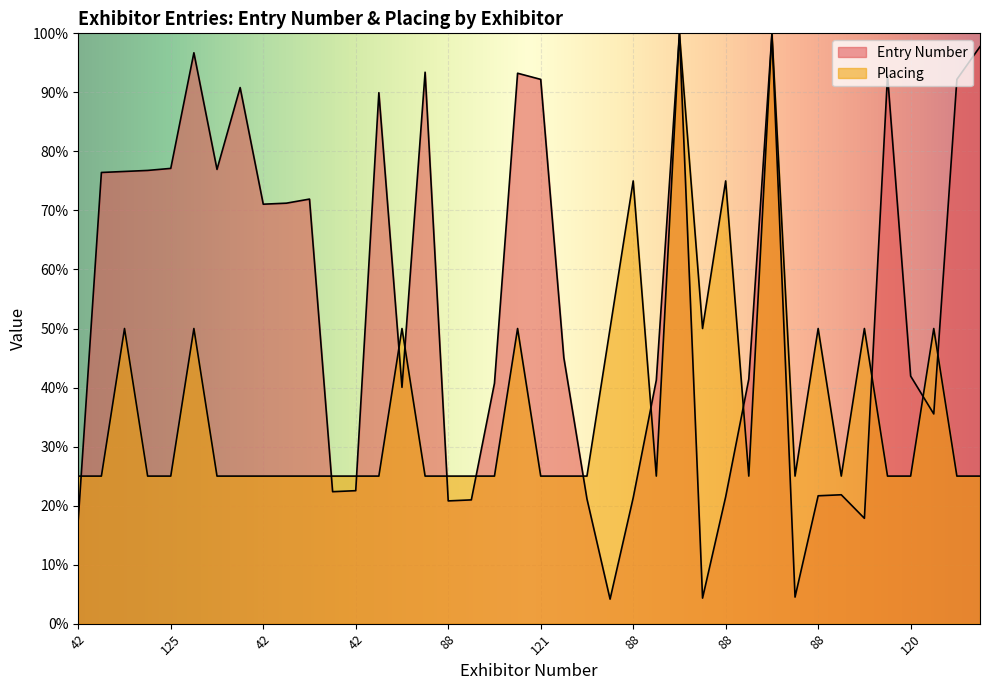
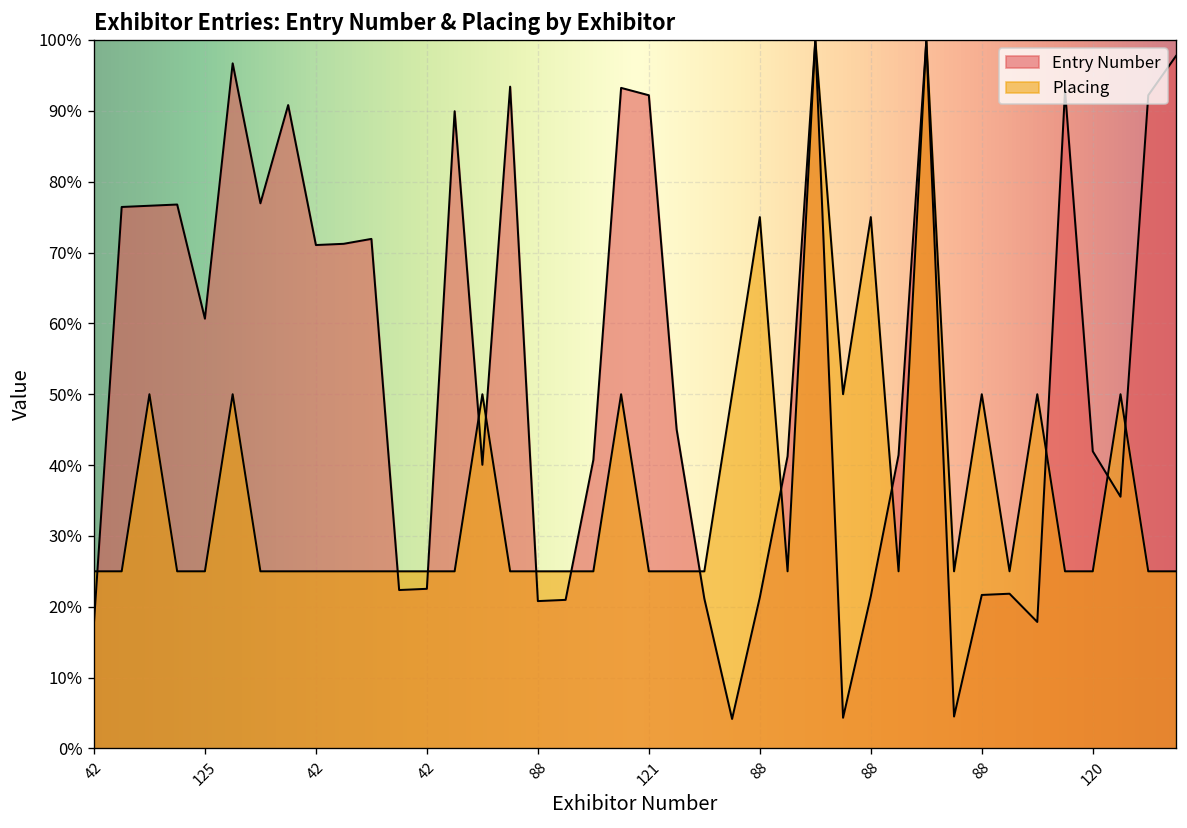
  {
    "Entry Number": {
-     "125": "77%",
+     "125": "61%",
      "121": "92%",
      "120": "42%"
    },
    "Placing": {
      "125": "25%",
      "121": "25%",
      "120": "25%"
    }
  }
